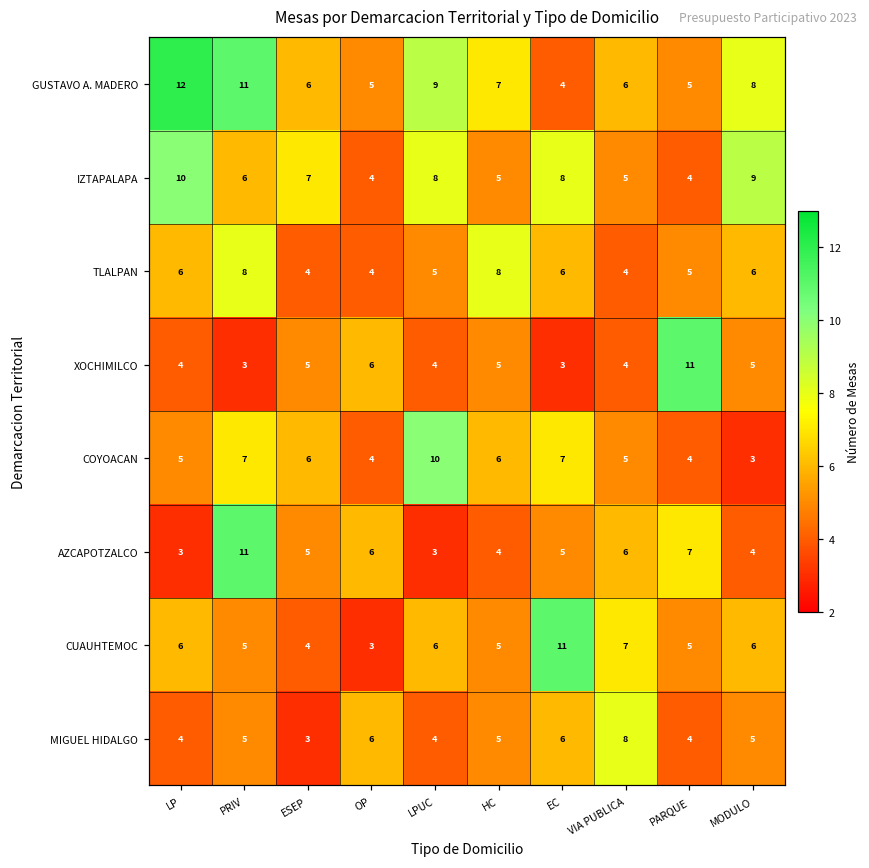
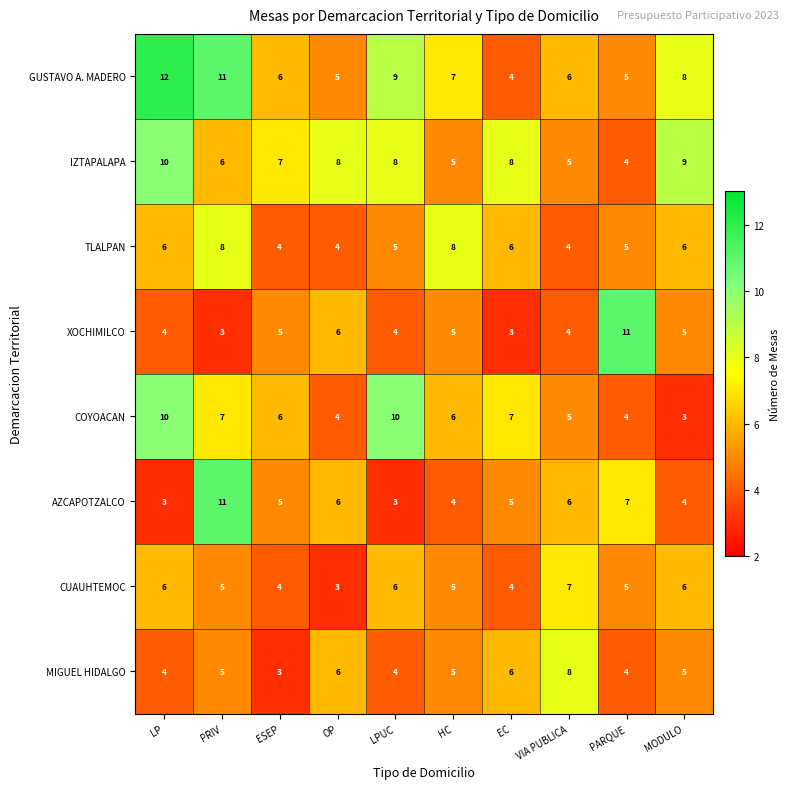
  {
    "GUSTAVO A. MADERO": {
      "LP": 12,
      "PRIV": 11,
      "ESEP": 6,
      "OP": 5,
      "LPUC": 9,
      "HC": 7,
      "EC": 4,
      "VIA PUBLICA": 6,
      "PARQUE": 5,
      "MODULO": 8
    },
    "IZTAPALAPA": {
      "LP": 10,
      "PRIV": 6,
      "ESEP": 7,
-     "OP": 4,
+     "OP": 8,
      "LPUC": 8,
      "HC": 5,
      "EC": 8,
      "VIA PUBLICA": 5,
      "PARQUE": 4,
      "MODULO": 9
    },
    "TLALPAN": {
      "LP": 6,
      "PRIV": 8,
      "ESEP": 4,
      "OP": 4,
      "LPUC": 5,
      "HC": 8,
      "EC": 6,
      "VIA PUBLICA": 4,
      "PARQUE": 5,
      "MODULO": 6
    },
    "XOCHIMILCO": {
      "LP": 4,
      "PRIV": 3,
      "ESEP": 5,
      "OP": 6,
      "LPUC": 4,
      "HC": 5,
      "EC": 3,
      "VIA PUBLICA": 4,
      "PARQUE": 11,
      "MODULO": 5
    },
    "COYOACAN": {
-     "LP": 5,
+     "LP": 10,
      "PRIV": 7,
      "ESEP": 6,
      "OP": 4,
      "LPUC": 10,
      "HC": 6,
      "EC": 7,
      "VIA PUBLICA": 5,
      "PARQUE": 4,
      "MODULO": 3
    },
    "AZCAPOTZALCO": {
      "LP": 3,
      "PRIV": 11,
      "ESEP": 5,
      "OP": 6,
      "LPUC": 3,
      "HC": 4,
      "EC": 5,
      "VIA PUBLICA": 6,
      "PARQUE": 7,
      "MODULO": 4
    },
    "CUAUHTEMOC": {
      "LP": 6,
      "PRIV": 5,
      "ESEP": 4,
      "OP": 3,
      "LPUC": 6,
      "HC": 5,
-     "EC": 11,
+     "EC": 4,
      "VIA PUBLICA": 7,
      "PARQUE": 5,
      "MODULO": 6
    },
    "MIGUEL HIDALGO": {
      "LP": 4,
      "PRIV": 5,
      "ESEP": 3,
      "OP": 6,
      "LPUC": 4,
      "HC": 5,
      "EC": 6,
      "VIA PUBLICA": 8,
      "PARQUE": 4,
      "MODULO": 5
    }
  }
